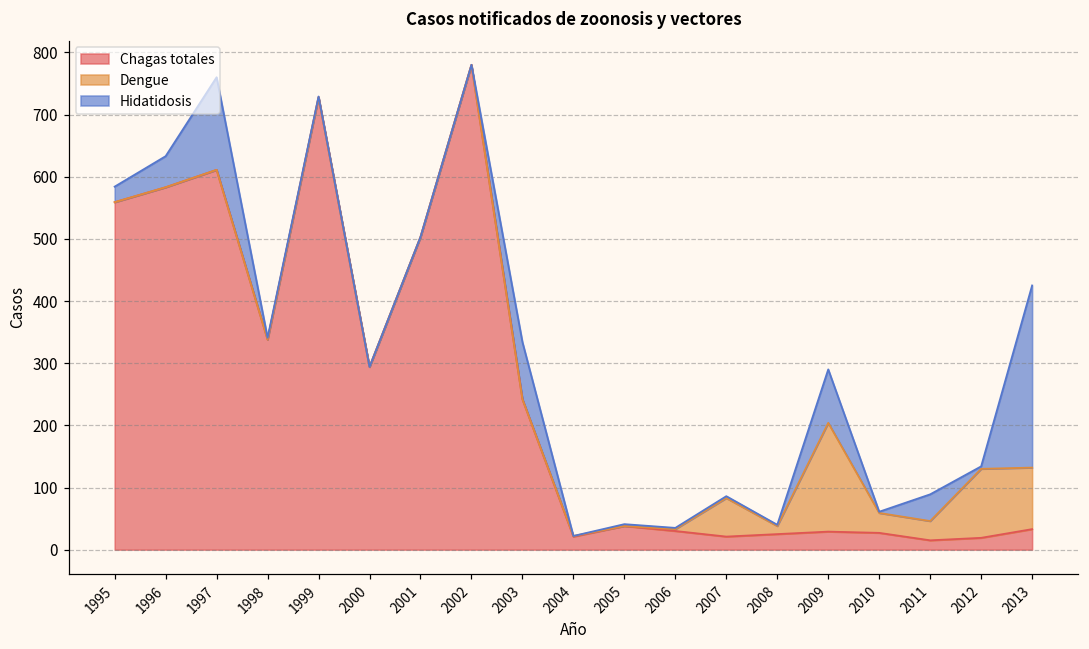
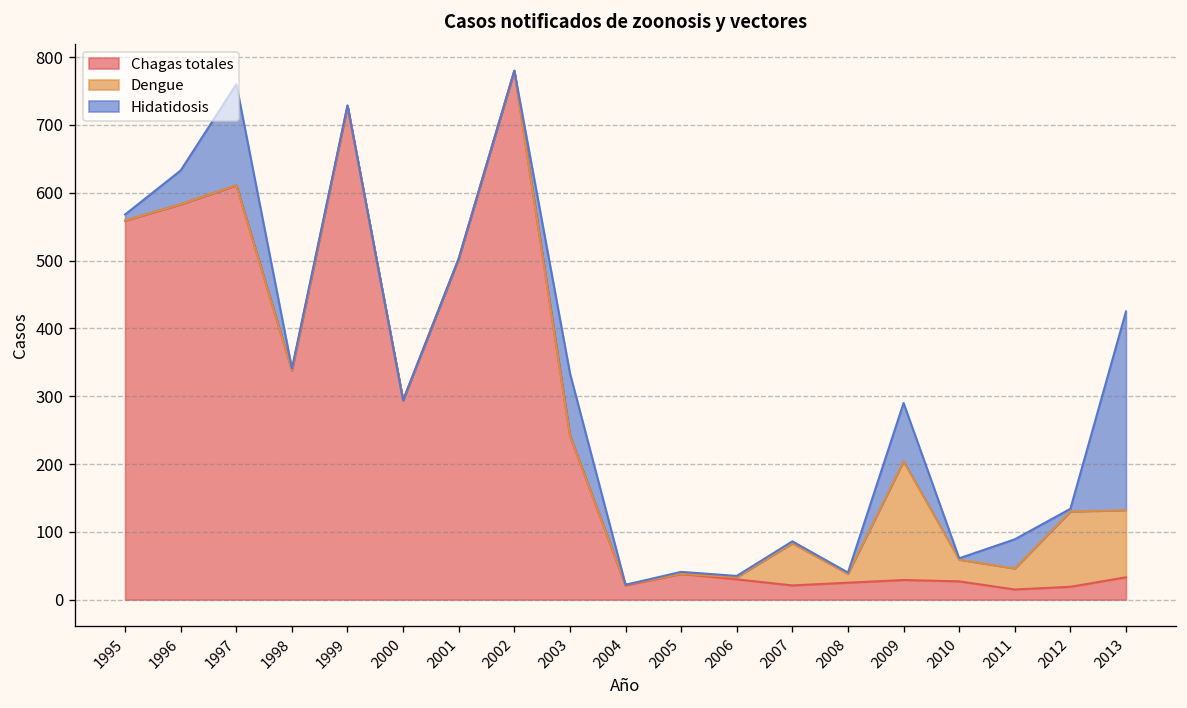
  {
    "Hidatidosis": {
-     "1995": 30,
+     "1995": 10,
      "1996": 50,
      "2003": 90,
      "2009": 90,
      "2011": 40,
      "2013": 290
    }
  }
